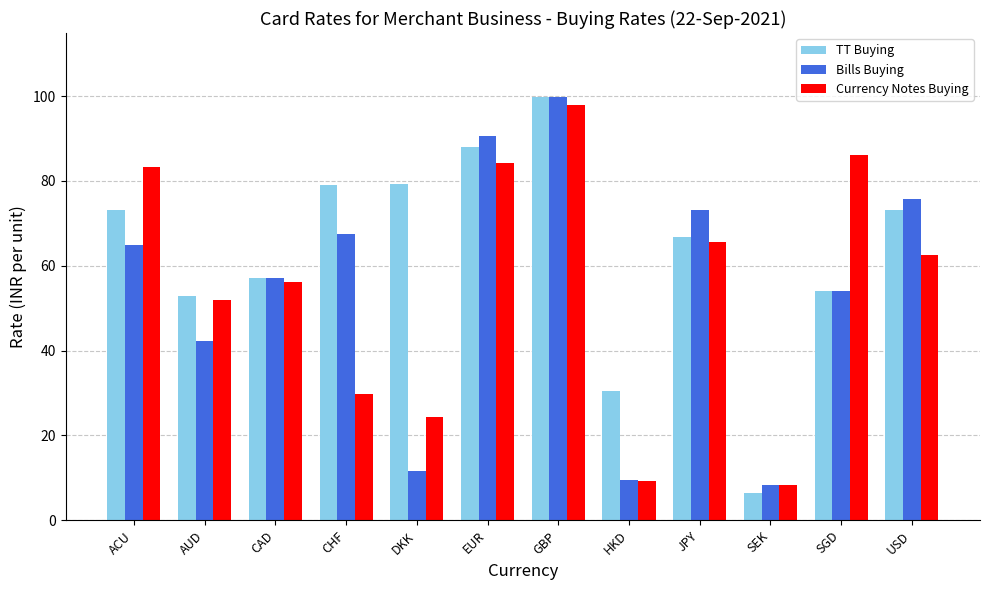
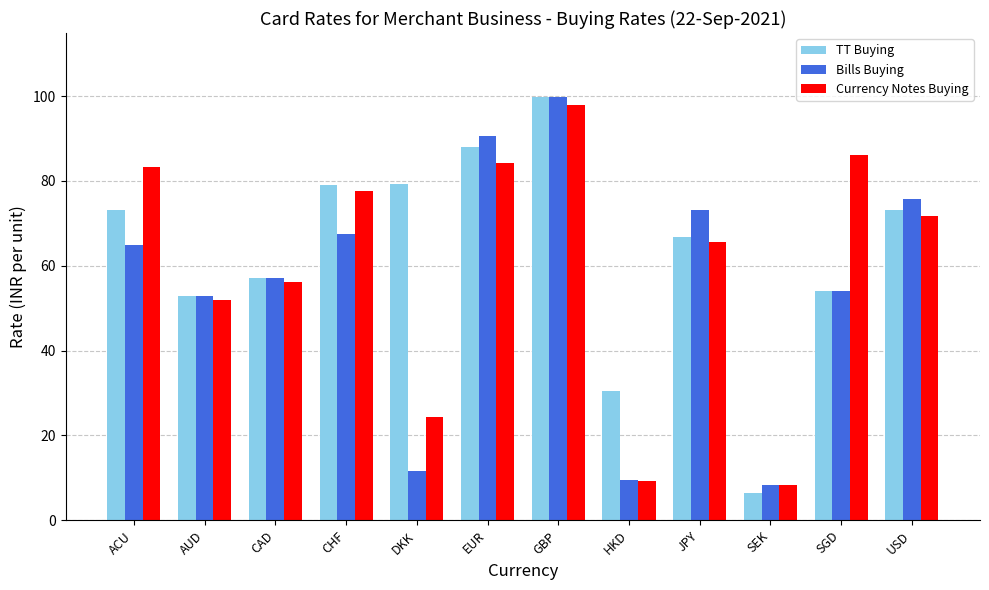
  {
    "TT Buying": {
      "ACU": 73,
      "AUD": 53,
      "CAD": 57,
      "CHF": 79,
      "DKK": 79,
      "EUR": 88,
      "GBP": 100,
      "HKD": 31,
      "JPY": 67,
      "SEK": 6,
      "SGD": 54,
      "USD": 73
    },
    "Bills Buying": {
      "ACU": 65,
-     "AUD": 42,
+     "AUD": 53,
      "CAD": 57,
      "CHF": 68,
      "DKK": 12,
      "EUR": 91,
      "GBP": 100,
      "HKD": 9,
      "JPY": 73,
      "SEK": 8,
      "SGD": 54,
      "USD": 76
    },
    "Currency Notes Buying": {
      "ACU": 83,
      "AUD": 52,
      "CAD": 56,
-     "CHF": 30,
+     "CHF": 78,
      "DKK": 24,
      "EUR": 84,
      "GBP": 98,
      "HKD": 9,
      "JPY": 66,
      "SEK": 8,
      "SGD": 86,
-     "USD": 63
+     "USD": 72
    }
  }
